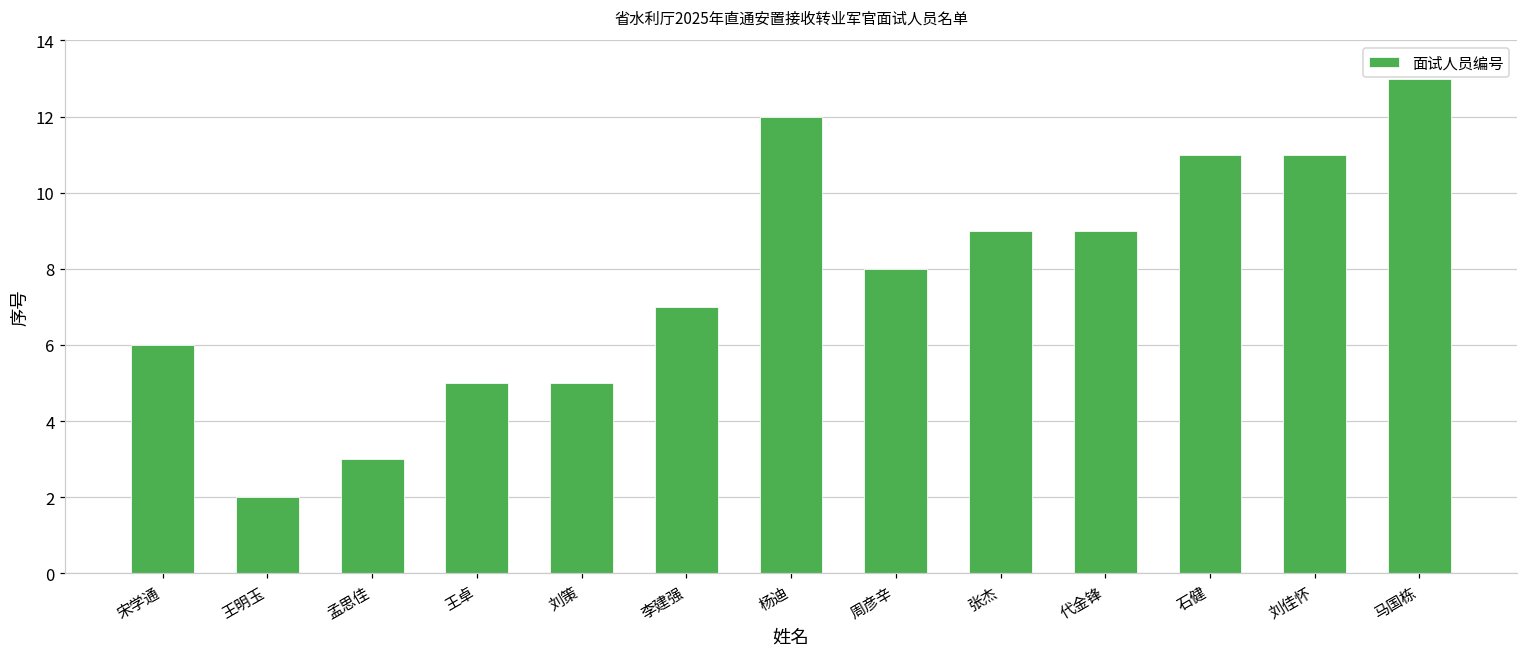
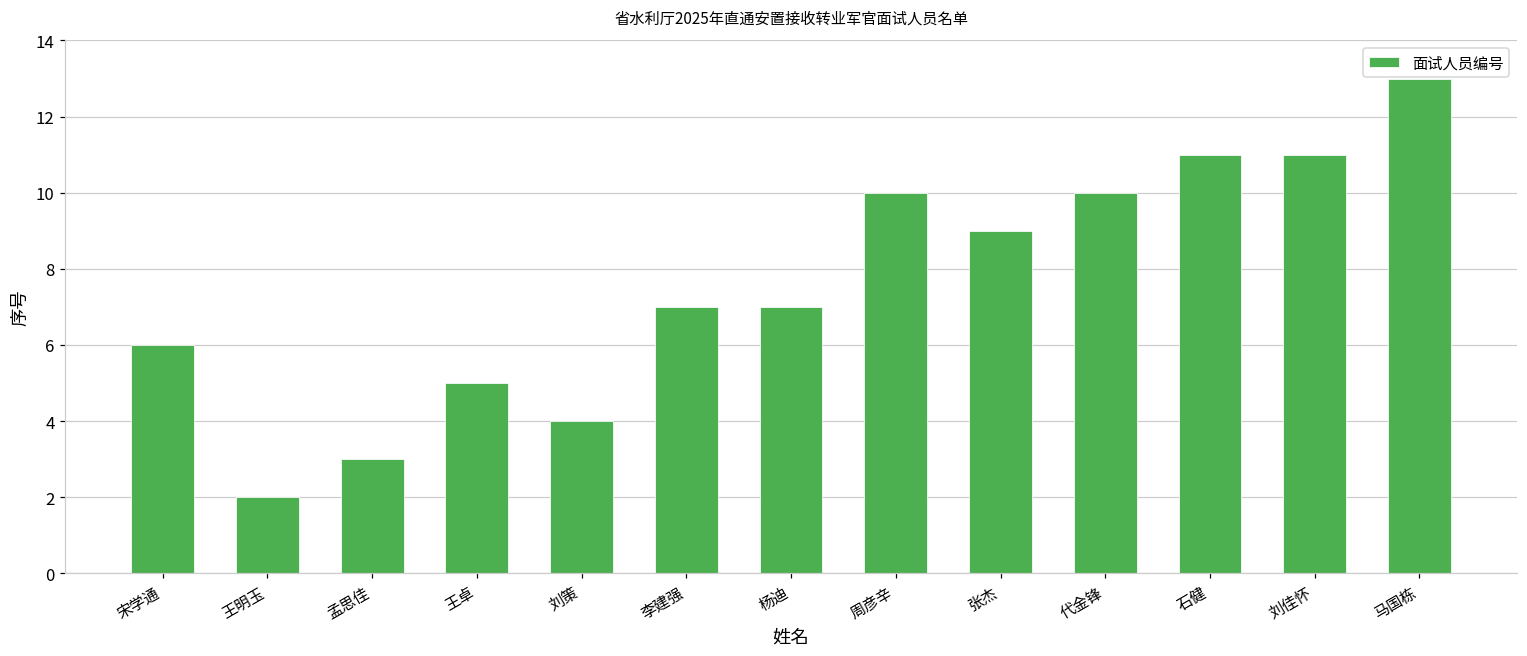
  {
    "宋学通": 6,
    "王明玉": 2,
    "孟思佳": 3,
    "王卓": 5,
-   "刘策": 5,
+   "刘策": 4,
    "李建强": 7,
-   "杨迪": 12,
-   "周彦辛": 8,
+   "杨迪": 7,
+   "周彦辛": 10,
    "张杰": 9,
-   "代金锋": 9,
+   "代金锋": 10,
    "石健": 11,
    "刘佳怀": 11,
    "马国栋": 13
  }
